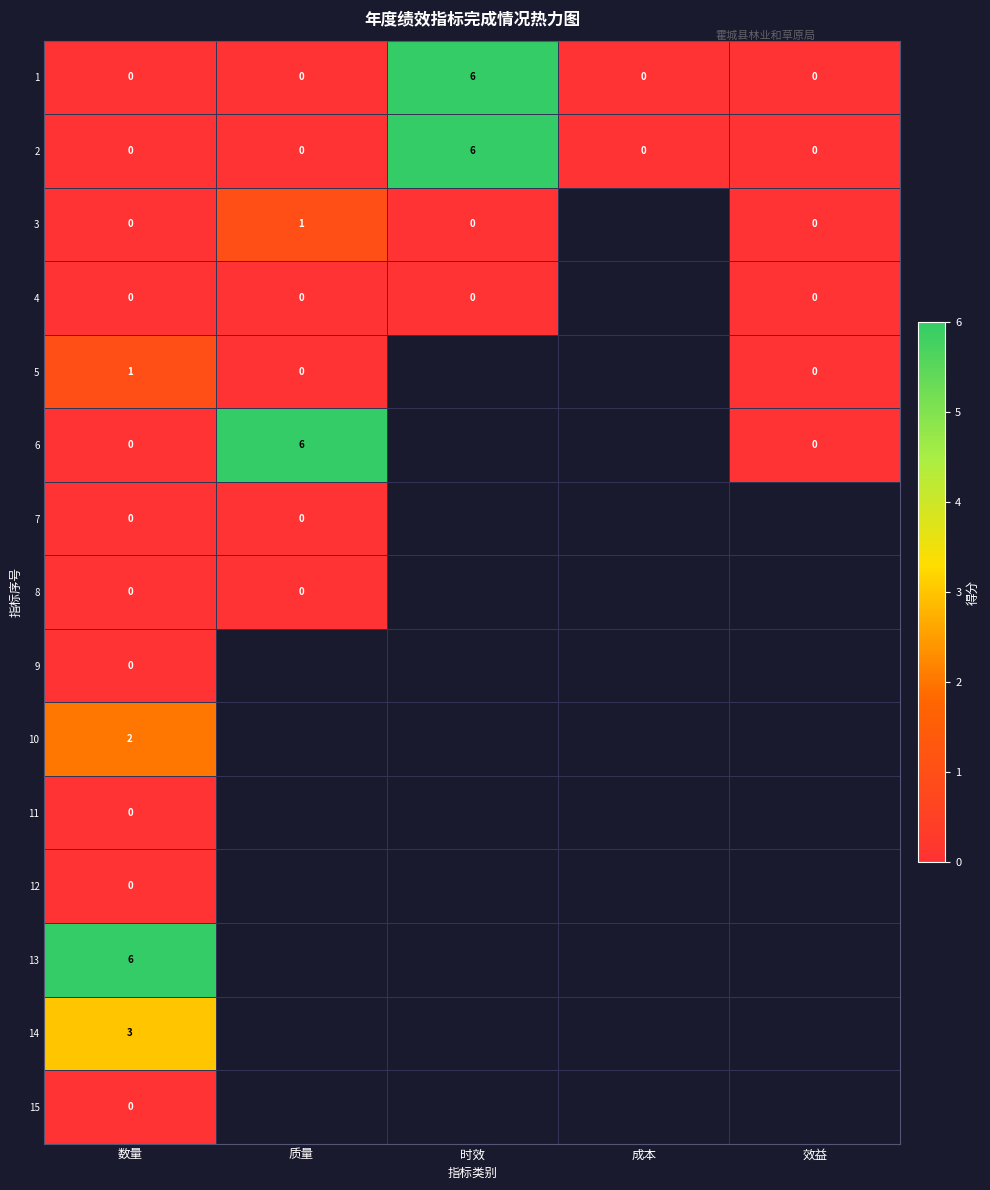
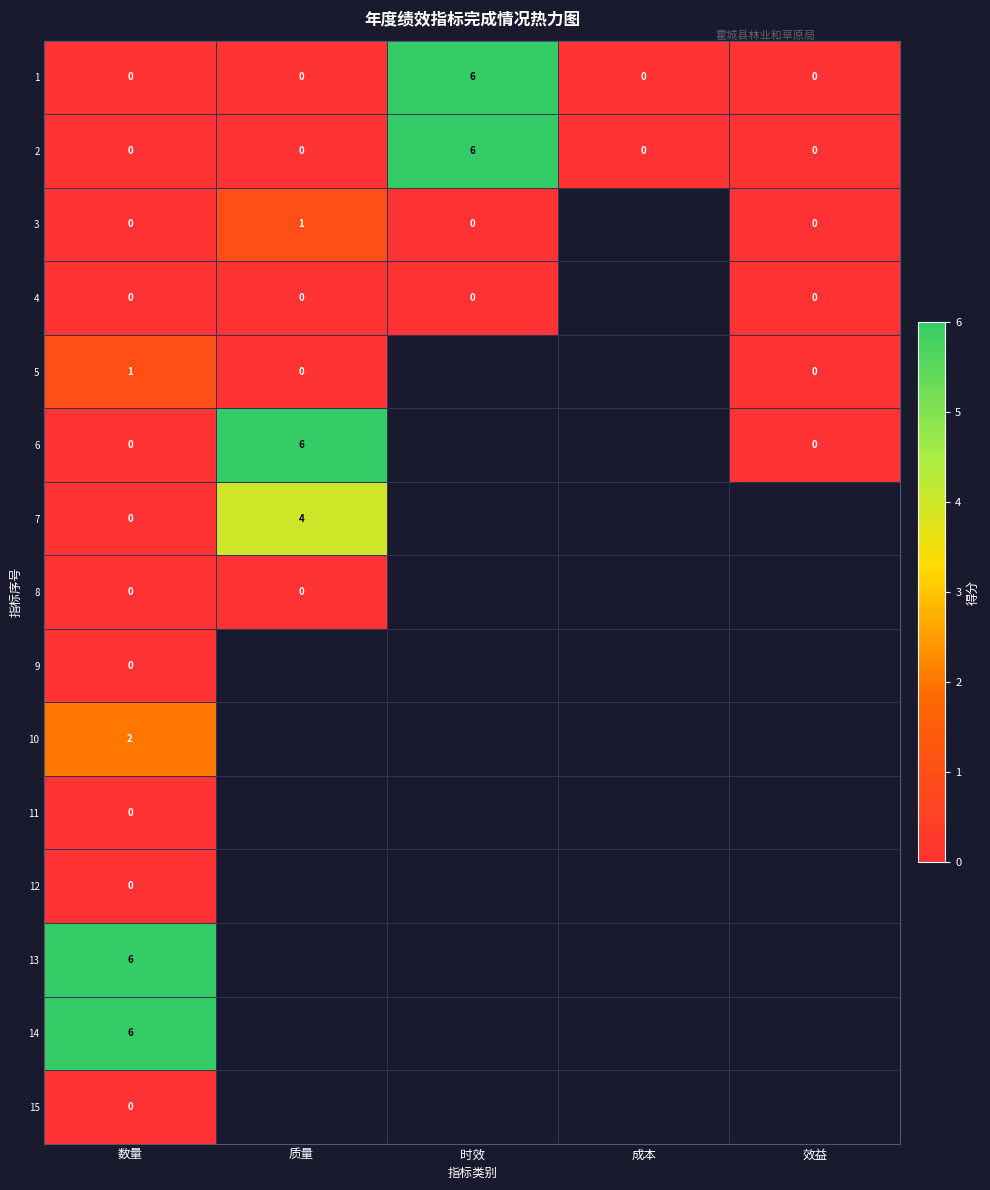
  {
    "1": {
      "数量": 0,
      "质量": 0,
      "时效": 6,
      "成本": 0,
      "效益": 0
    },
    "2": {
      "数量": 0,
      "质量": 0,
      "时效": 6,
      "成本": 0,
      "效益": 0
    },
    "3": {
      "数量": 0,
      "质量": 1,
      "时效": 0,
      "效益": 0
    },
    "4": {
      "数量": 0,
      "质量": 0,
      "时效": 0,
      "效益": 0
    },
    "5": {
      "数量": 1,
      "质量": 0,
      "效益": 0
    },
    "6": {
      "数量": 0,
      "质量": 6,
      "效益": 0
    },
    "7": {
      "数量": 0,
-     "质量": 0
+     "质量": 4
    },
    "8": {
      "数量": 0,
      "质量": 0
    },
    "9": {
      "数量": 0
    },
    "10": {
      "数量": 2
    },
    "11": {
      "数量": 0
    },
    "12": {
      "数量": 0
    },
    "13": {
      "数量": 6
    },
    "14": {
-     "数量": 3
+     "数量": 6
    },
    "15": {
      "数量": 0
    }
  }
